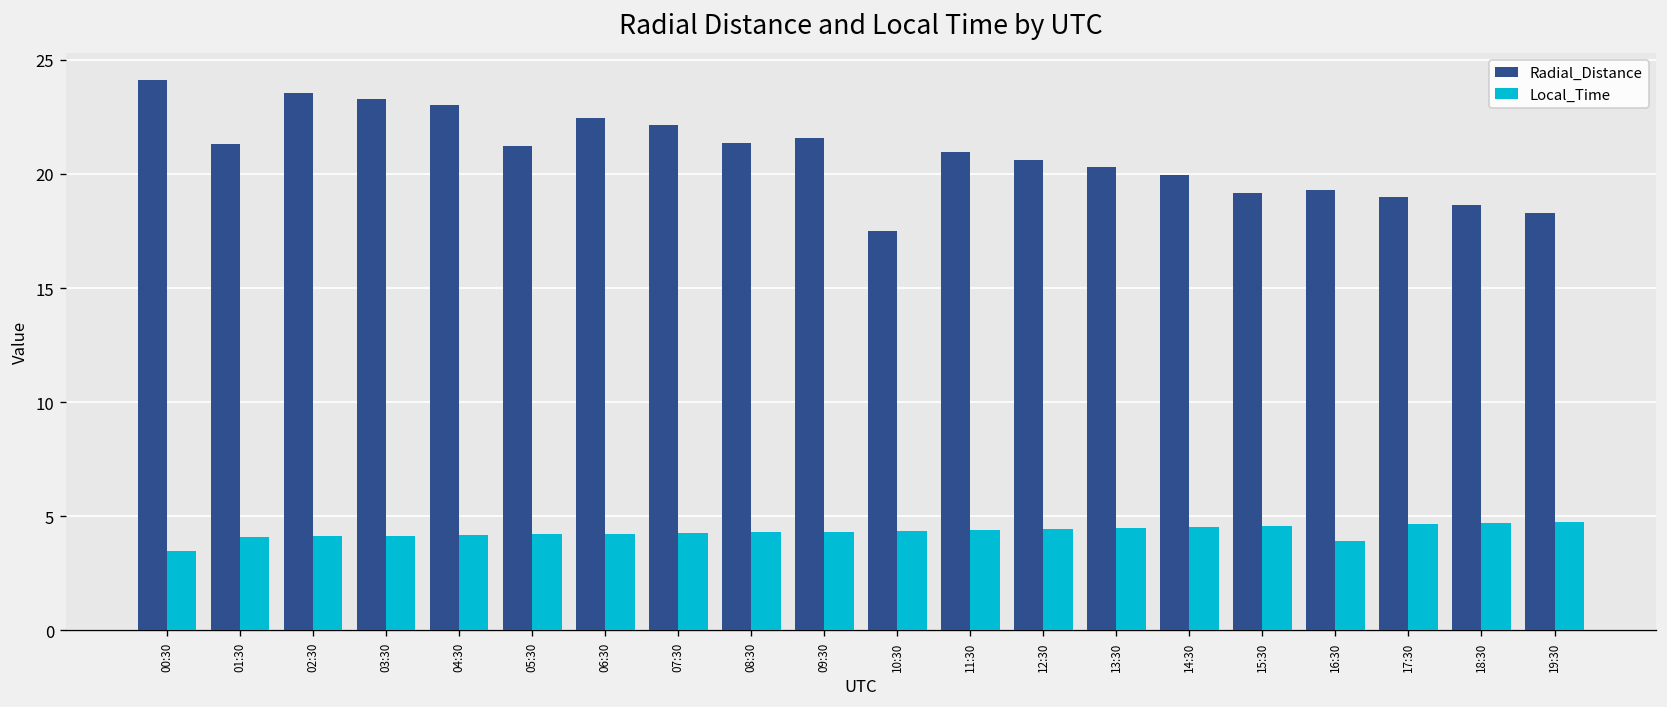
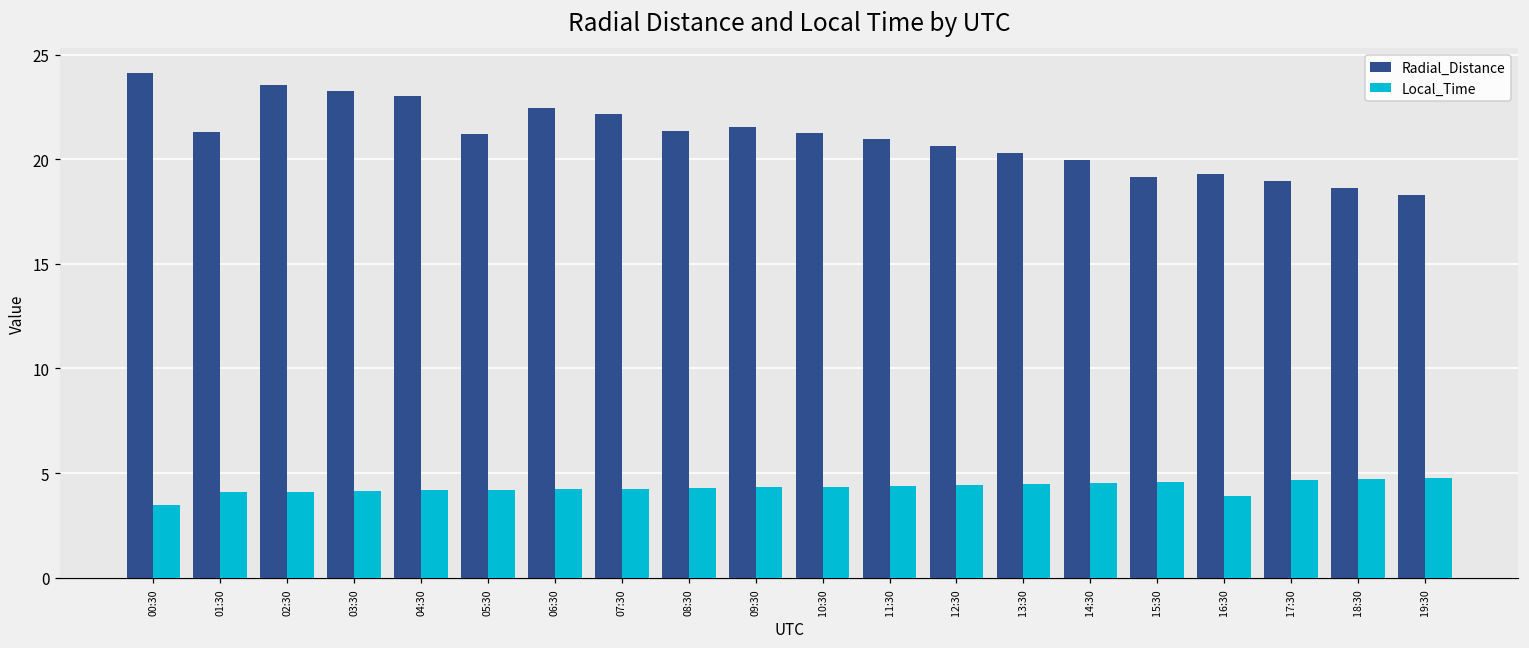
  {
    "Radial_Distance": {
      "00:30": 24.1,
      "01:30": 21.3,
      "02:30": 23.6,
      "03:30": 23.3,
      "04:30": 23.0,
      "05:30": 21.2,
      "06:30": 22.4,
      "07:30": 22.2,
      "08:30": 21.4,
      "09:30": 21.6,
-     "10:30": 17.5,
+     "10:30": 21.3,
      "11:30": 21.0,
      "12:30": 20.6,
      "13:30": 20.3,
      "14:30": 20.0,
      "15:30": 19.2,
      "16:30": 19.3,
      "17:30": 19.0,
      "18:30": 18.6,
      "19:30": 18.3
    },
    "Local_Time": {
      "00:30": 3.5,
      "01:30": 4.1,
      "02:30": 4.1,
      "03:30": 4.1,
      "04:30": 4.2,
      "05:30": 4.2,
      "06:30": 4.2,
      "07:30": 4.3,
      "08:30": 4.3,
      "09:30": 4.3,
      "10:30": 4.4,
      "11:30": 4.4,
      "12:30": 4.4,
      "13:30": 4.5,
      "14:30": 4.5,
      "15:30": 4.6,
      "16:30": 3.9,
      "17:30": 4.7,
      "18:30": 4.7,
      "19:30": 4.8
    }
  }
